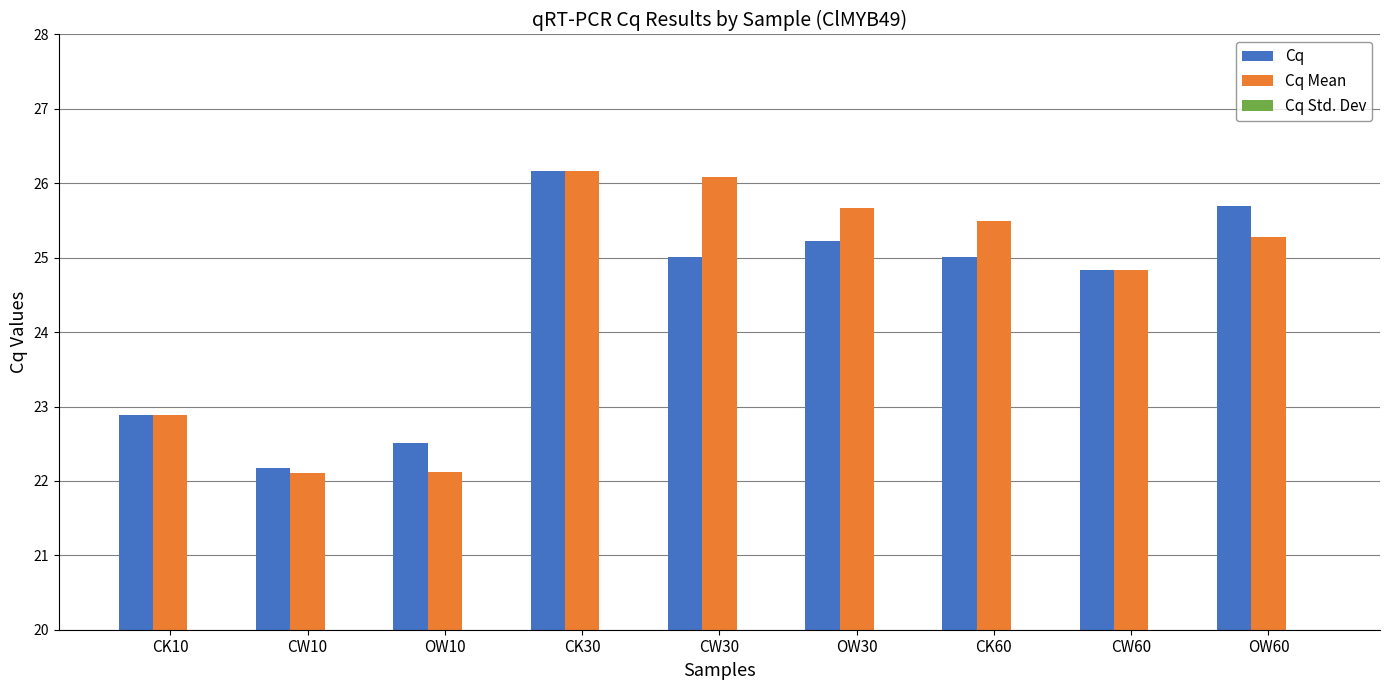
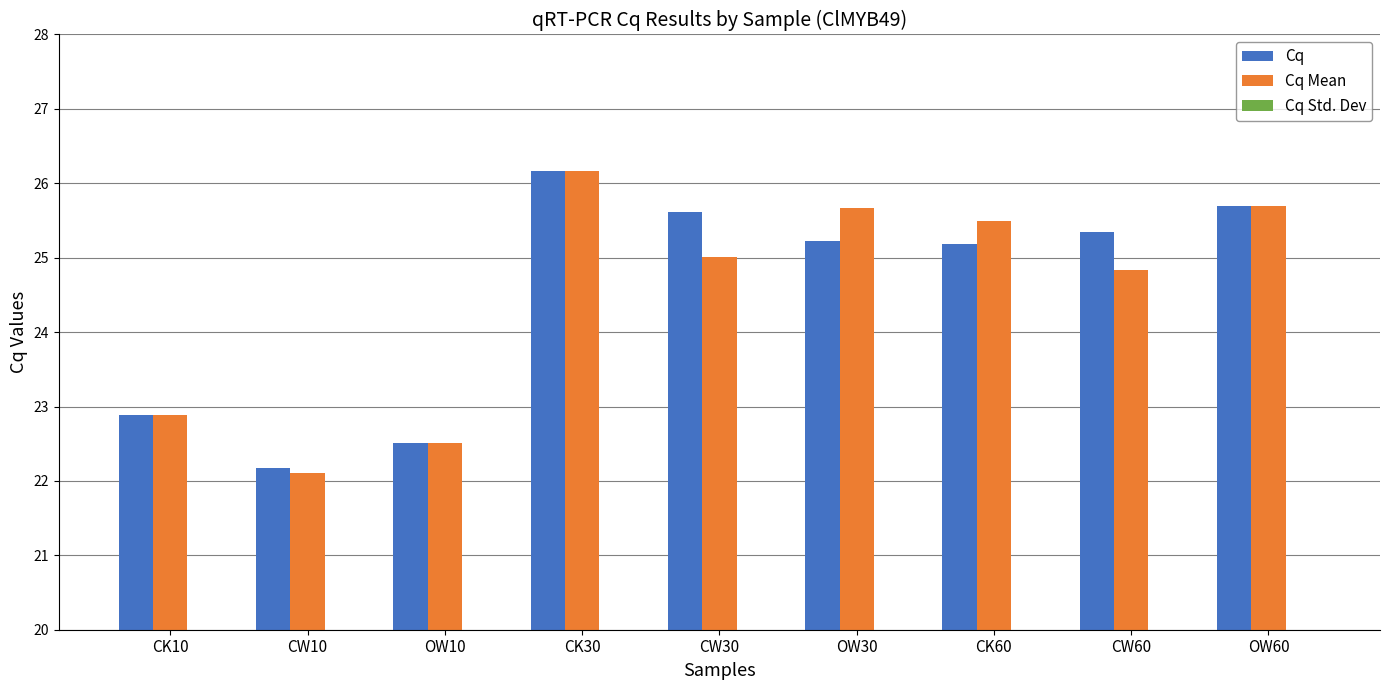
  {
    "Cq": {
      "CK10": 22.9,
      "CW10": 22.2,
      "OW10": 22.5,
      "CK30": 26.2,
-     "CW30": 25.0,
+     "CW30": 25.6,
      "OW30": 25.2,
-     "CK60": 25.0,
-     "CW60": 24.8,
+     "CK60": 25.2,
+     "CW60": 25.3,
      "OW60": 25.7
    },
    "Cq Mean": {
      "CK10": 22.9,
      "CW10": 22.1,
-     "OW10": 22.1,
+     "OW10": 22.5,
      "CK30": 26.2,
-     "CW30": 26.1,
+     "CW30": 25.0,
      "OW30": 25.7,
      "CK60": 25.5,
      "CW60": 24.8,
-     "OW60": 25.3
+     "OW60": 25.7
    }
  }
